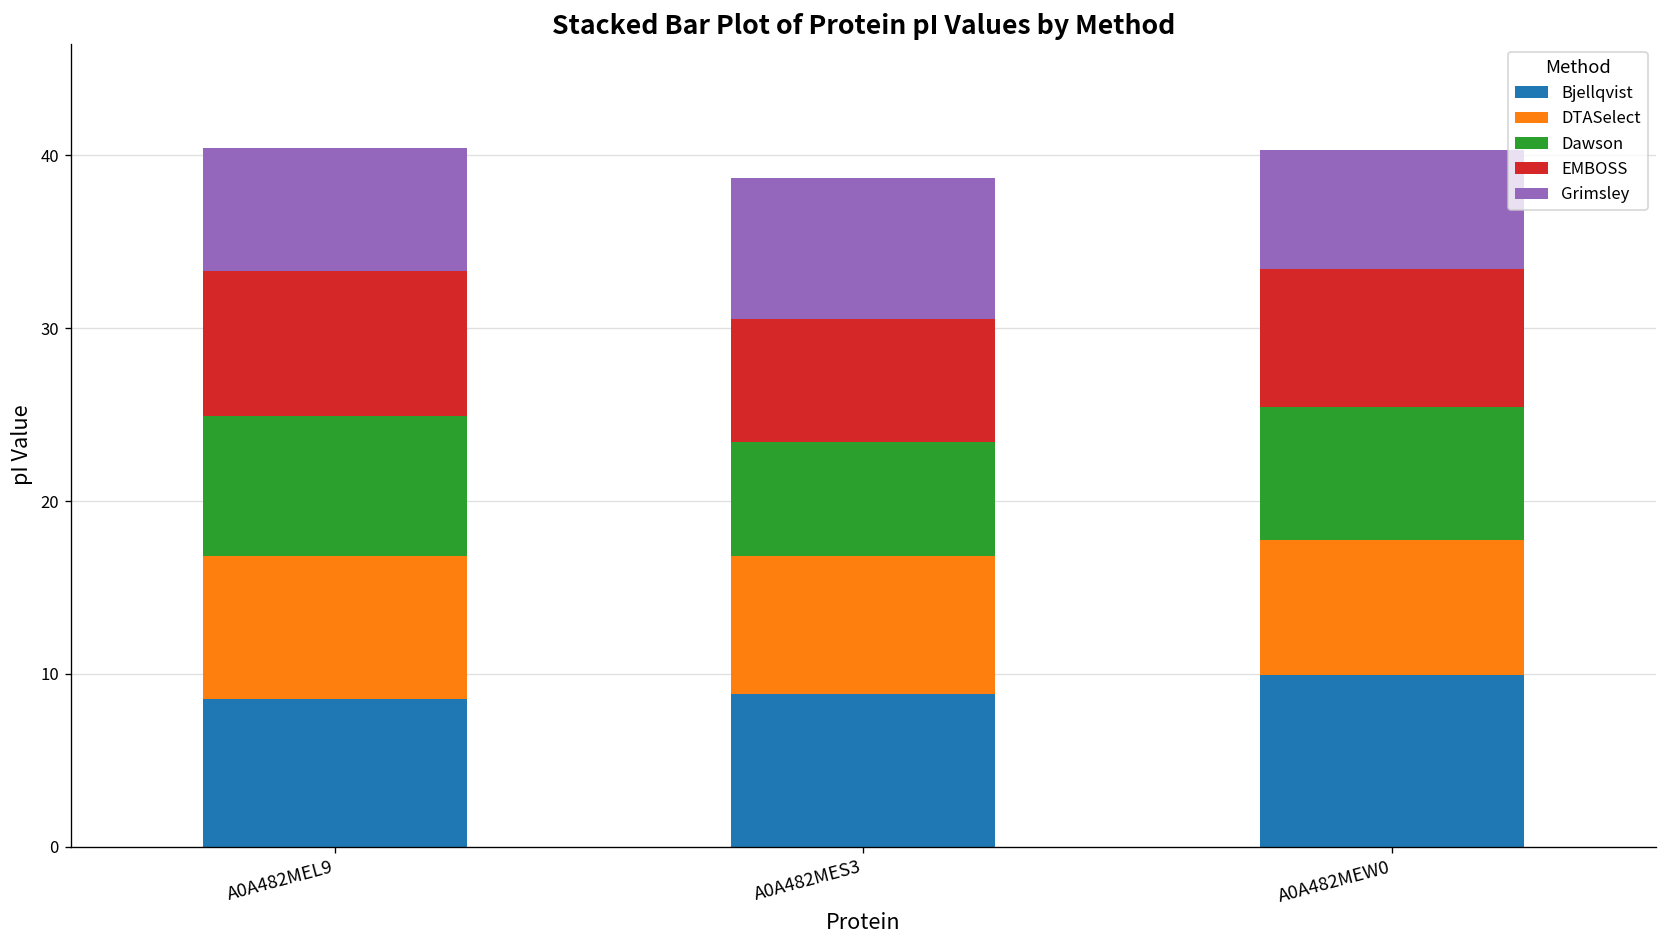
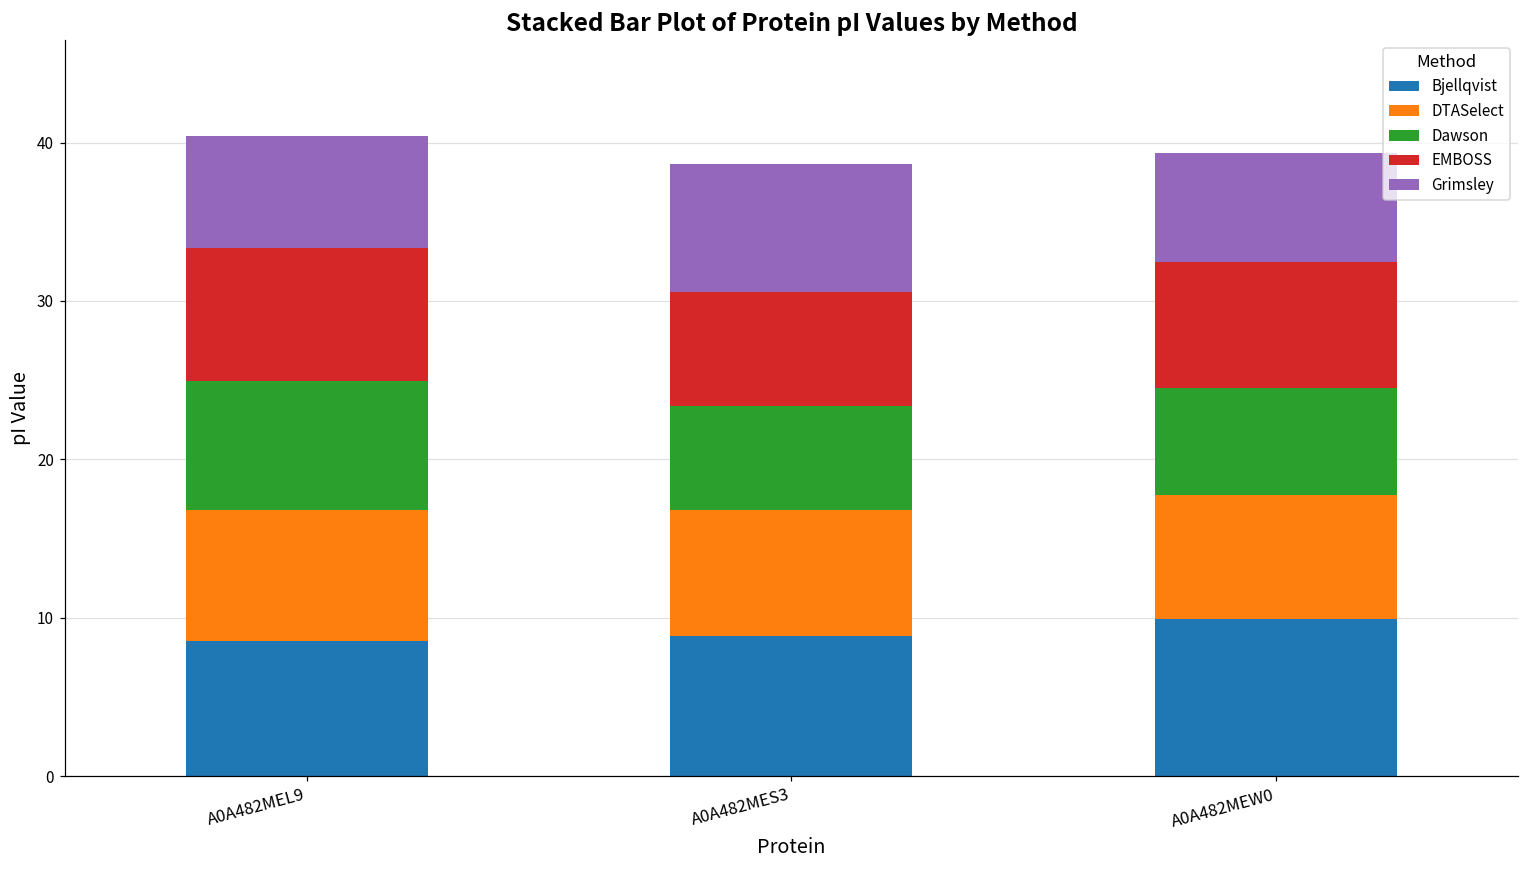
  {
    "Bjellqvist": {
      "A0A482MEL9": 8.5,
      "A0A482MES3": 8.8,
      "A0A482MEW0": 9.9
    },
    "DTASelect": {
      "A0A482MEL9": 8.3,
      "A0A482MES3": 8.0,
      "A0A482MEW0": 7.8
    },
    "Dawson": {
      "A0A482MEL9": 8.1,
      "A0A482MES3": 6.6,
-     "A0A482MEW0": 7.7
+     "A0A482MEW0": 6.7
    },
    "EMBOSS": {
      "A0A482MEL9": 8.4,
      "A0A482MES3": 7.1,
      "A0A482MEW0": 8.0
    },
    "Grimsley": {
      "A0A482MEL9": 7.1,
      "A0A482MES3": 8.1,
      "A0A482MEW0": 6.9
    }
  }
